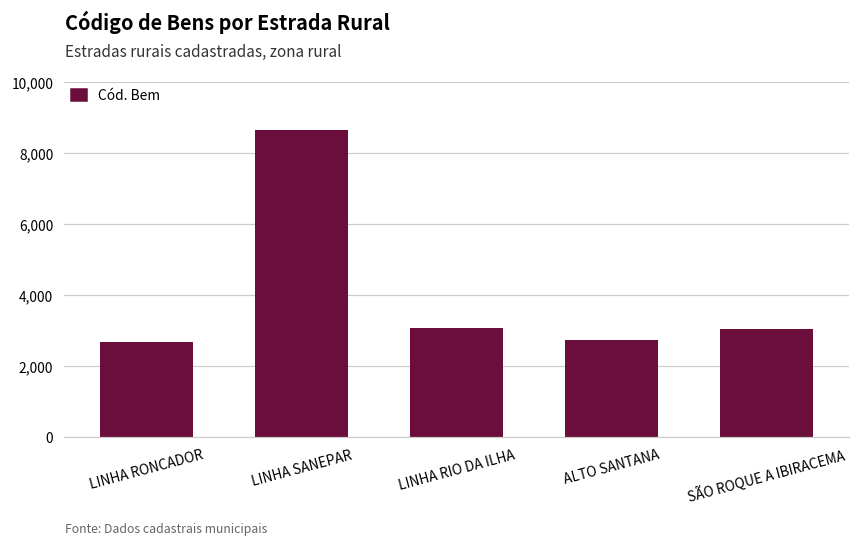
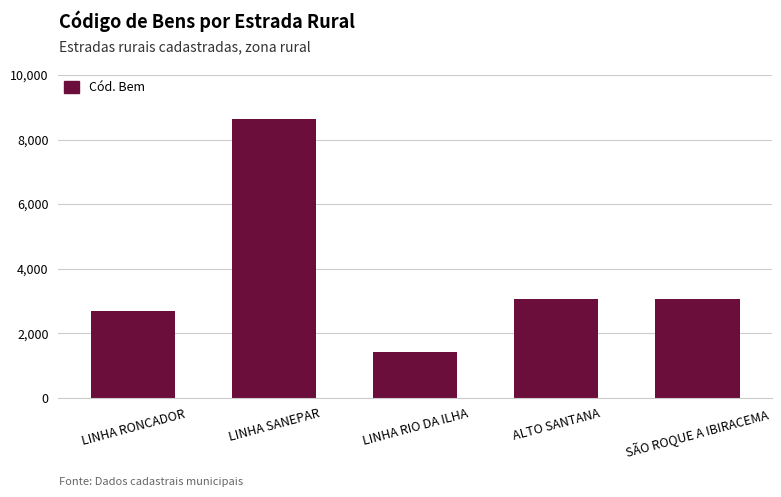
  {
    "LINHA RONCADOR": "2,700",
    "LINHA SANEPAR": "8,600",
-   "LINHA RIO DA ILHA": "3,100",
-   "ALTO SANTANA": "2,700",
+   "LINHA RIO DA ILHA": "1,400",
+   "ALTO SANTANA": "3,100",
    "SÃO ROQUE A IBIRACEMA": "3,100"
  }
